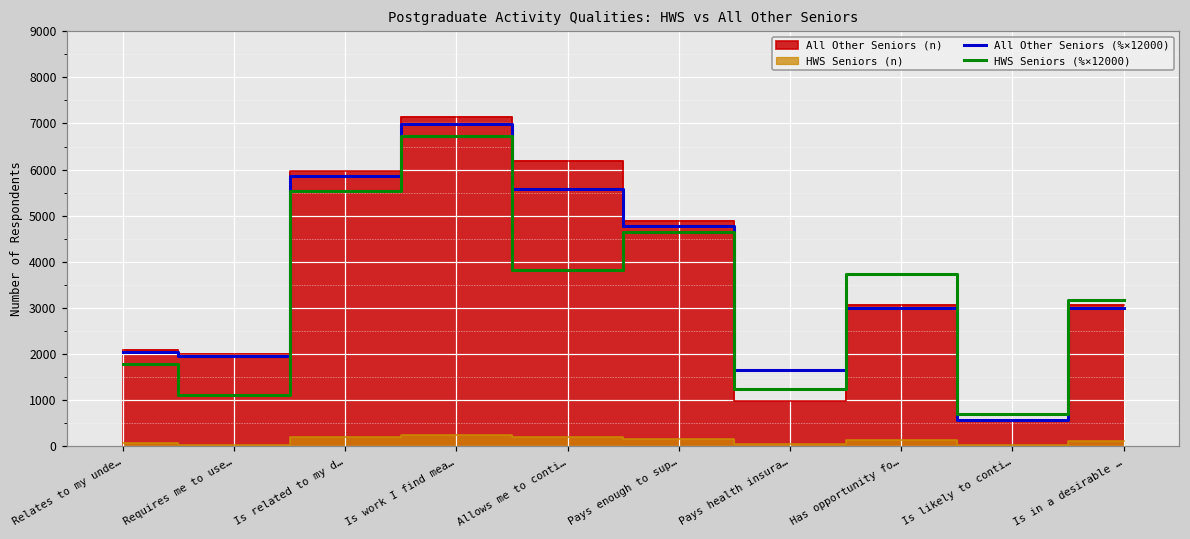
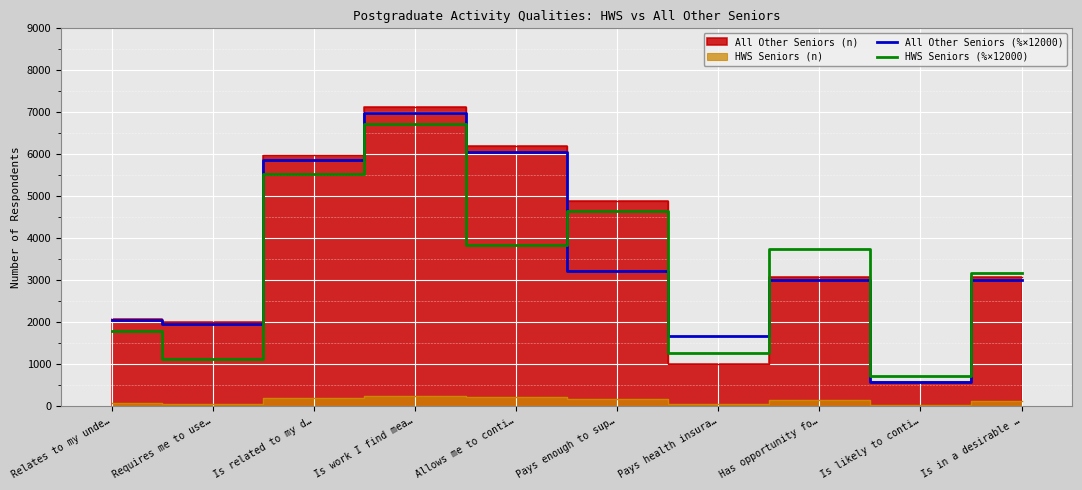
  {
    "All Other Seniors (%×12000)": {
      "Is related to my d…": 5900,
      "Is work I find mea…": 7000,
-     "Allows me to conti…": 5600,
-     "Pays enough to sup…": 4800,
+     "Allows me to conti…": 6100,
+     "Pays enough to sup…": 3200,
      "Pays health insura…": 1700,
      "Has opportunity fo…": 3000,
      "Is in a desirable …": 3000
    },
    "HWS Seniors (%×12000)": {
      "Relates to my unde…": 1800,
      "Requires me to use…": 1100,
      "Is related to my d…": 5500,
      "Is work I find mea…": 6700,
      "Allows me to conti…": 3800,
      "Pays enough to sup…": 4600,
      "Pays health insura…": 1300,
      "Has opportunity fo…": 3700,
      "Is likely to conti…": 700,
      "Is in a desirable …": 3200
    }
  }
